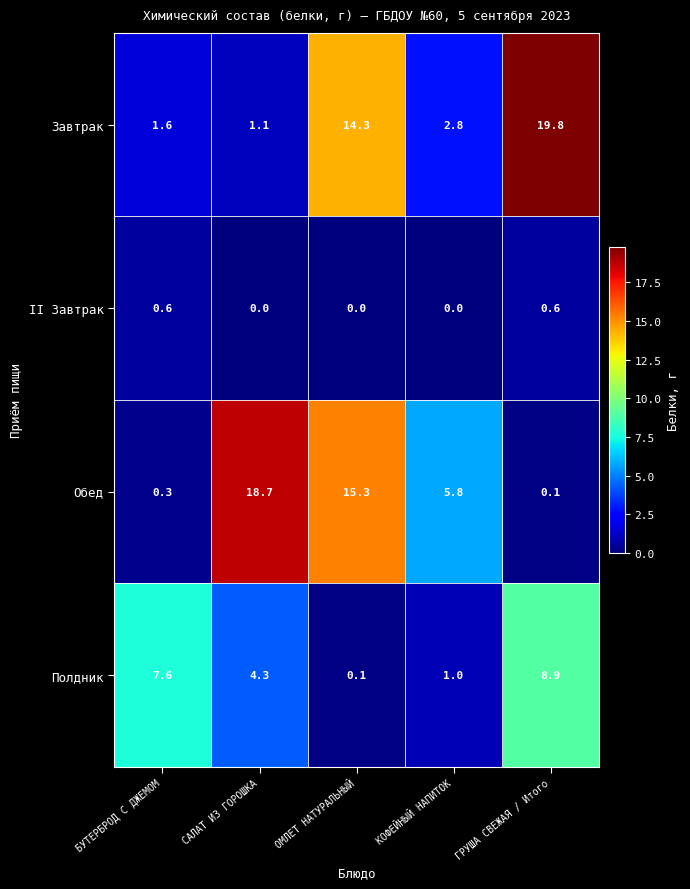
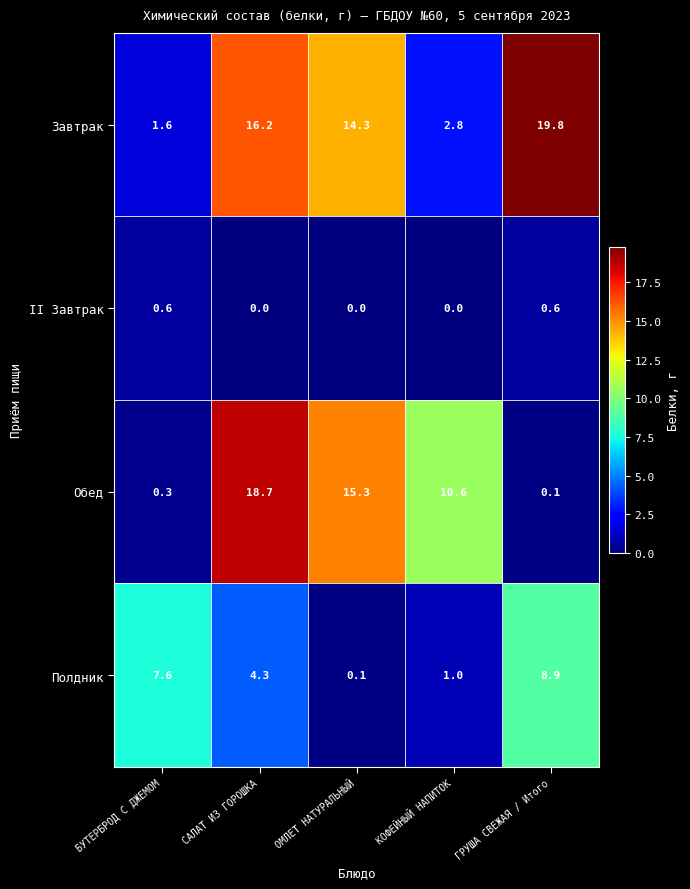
  {
    "Завтрак": {
      "БУТЕРБРОД С ДЖЕМОМ": 1.6,
-     "САЛАТ ИЗ ГОРОШКА": 1.1,
+     "САЛАТ ИЗ ГОРОШКА": 16.2,
      "ОМЛЕТ НАТУРАЛЬНЫЙ": 14.3,
      "КОФЕЙНЫЙ НАПИТОК": 2.8,
      "ГРУША СВЕЖАЯ / Итого": 19.8
    },
    "II Завтрак": {
      "БУТЕРБРОД С ДЖЕМОМ": 0.6,
      "САЛАТ ИЗ ГОРОШКА": 0.0,
      "ОМЛЕТ НАТУРАЛЬНЫЙ": 0.0,
      "КОФЕЙНЫЙ НАПИТОК": 0.0,
      "ГРУША СВЕЖАЯ / Итого": 0.6
    },
    "Обед": {
      "БУТЕРБРОД С ДЖЕМОМ": 0.3,
      "САЛАТ ИЗ ГОРОШКА": 18.7,
      "ОМЛЕТ НАТУРАЛЬНЫЙ": 15.3,
-     "КОФЕЙНЫЙ НАПИТОК": 5.8,
+     "КОФЕЙНЫЙ НАПИТОК": 10.6,
      "ГРУША СВЕЖАЯ / Итого": 0.1
    },
    "Полдник": {
      "БУТЕРБРОД С ДЖЕМОМ": 7.6,
      "САЛАТ ИЗ ГОРОШКА": 4.3,
      "ОМЛЕТ НАТУРАЛЬНЫЙ": 0.1,
      "КОФЕЙНЫЙ НАПИТОК": 1.0,
      "ГРУША СВЕЖАЯ / Итого": 8.9
    }
  }
